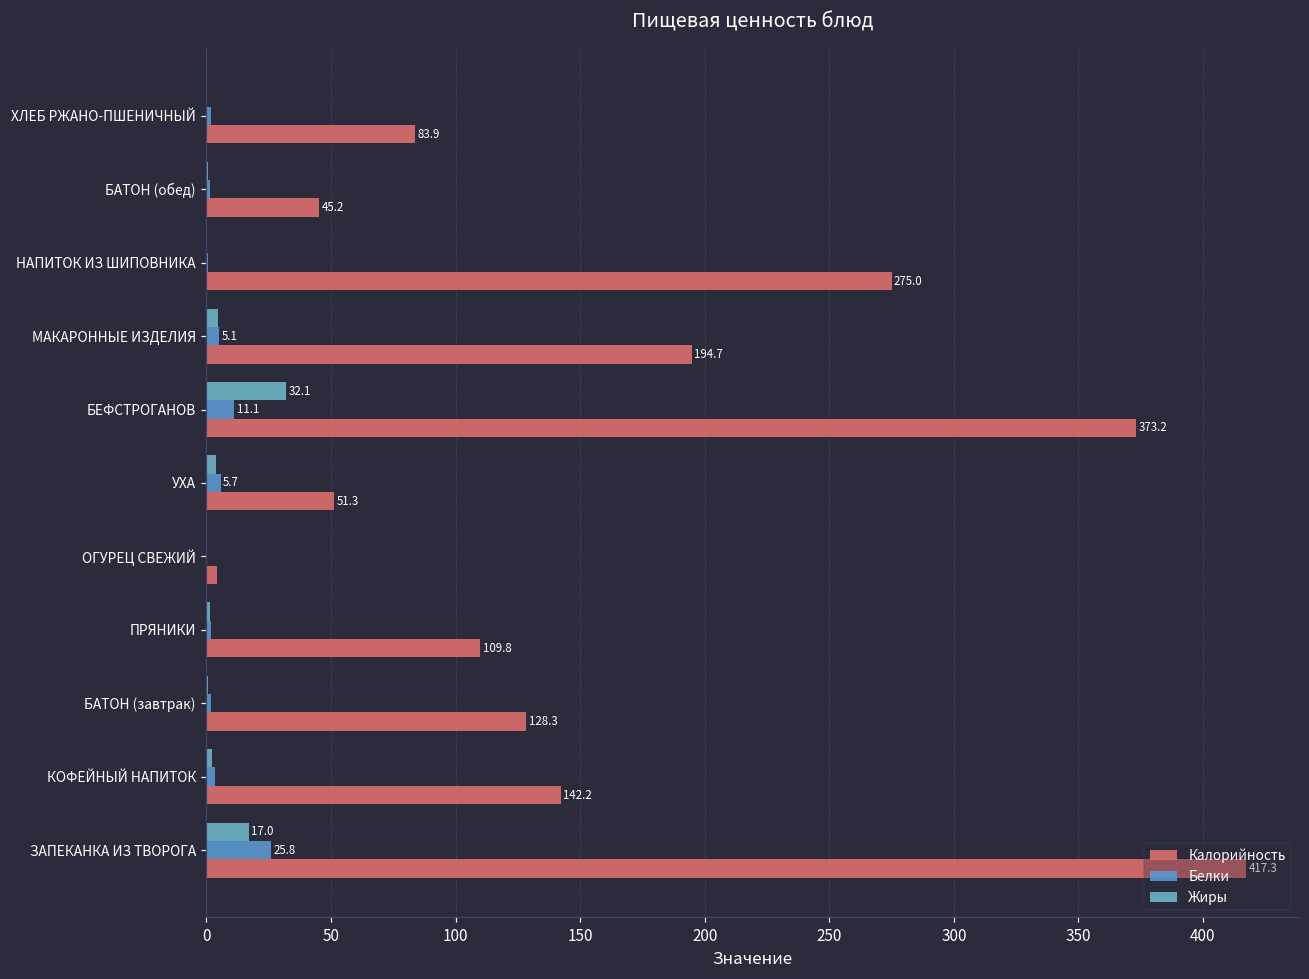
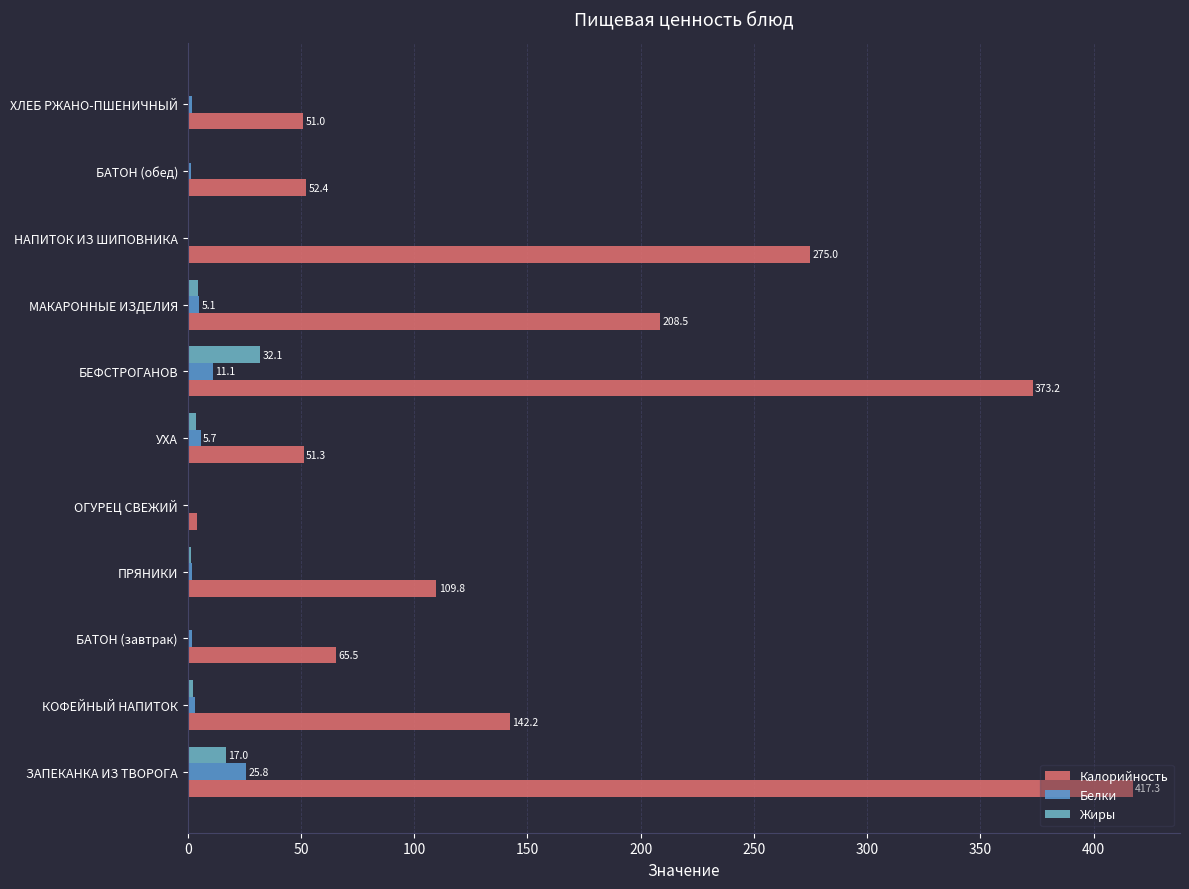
  {
    "Калорийность": {
-     "ХЛЕБ РЖАНО-ПШЕНИЧНЫЙ": 83.9,
-     "БАТОН (обед)": 45.2,
+     "ХЛЕБ РЖАНО-ПШЕНИЧНЫЙ": 51.0,
+     "БАТОН (обед)": 52.4,
      "НАПИТОК ИЗ ШИПОВНИКА": 275.0,
-     "МАКАРОННЫЕ ИЗДЕЛИЯ": 194.7,
+     "МАКАРОННЫЕ ИЗДЕЛИЯ": 208.5,
      "БЕФСТРОГАНОВ": 373.2,
      "УХА": 51.3,
      "ПРЯНИКИ": 109.8,
-     "БАТОН (завтрак)": 128.3,
+     "БАТОН (завтрак)": 65.5,
      "КОФЕЙНЫЙ НАПИТОК": 142.2
    }
  }
